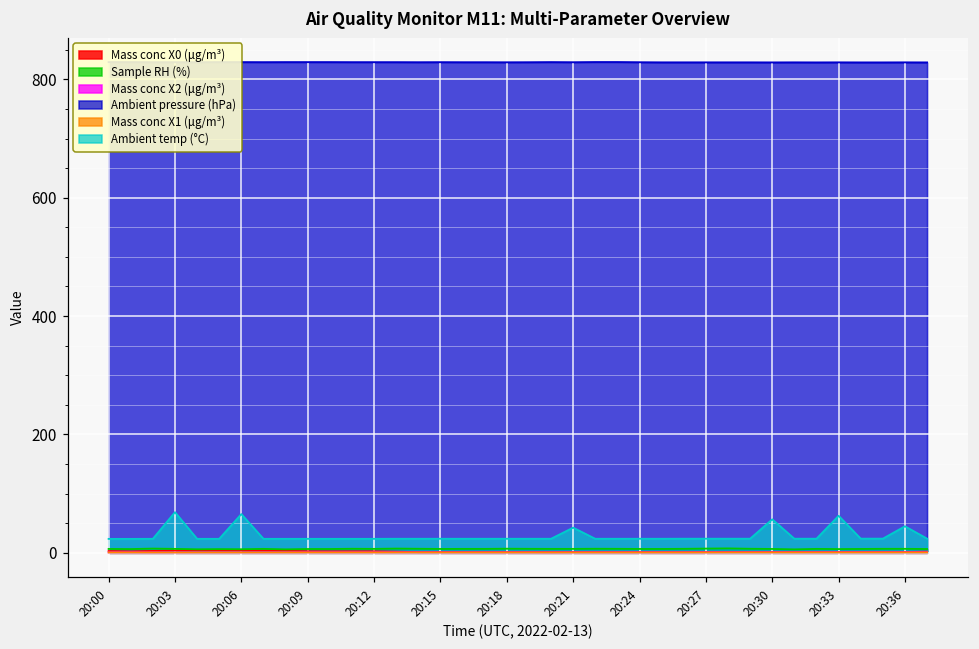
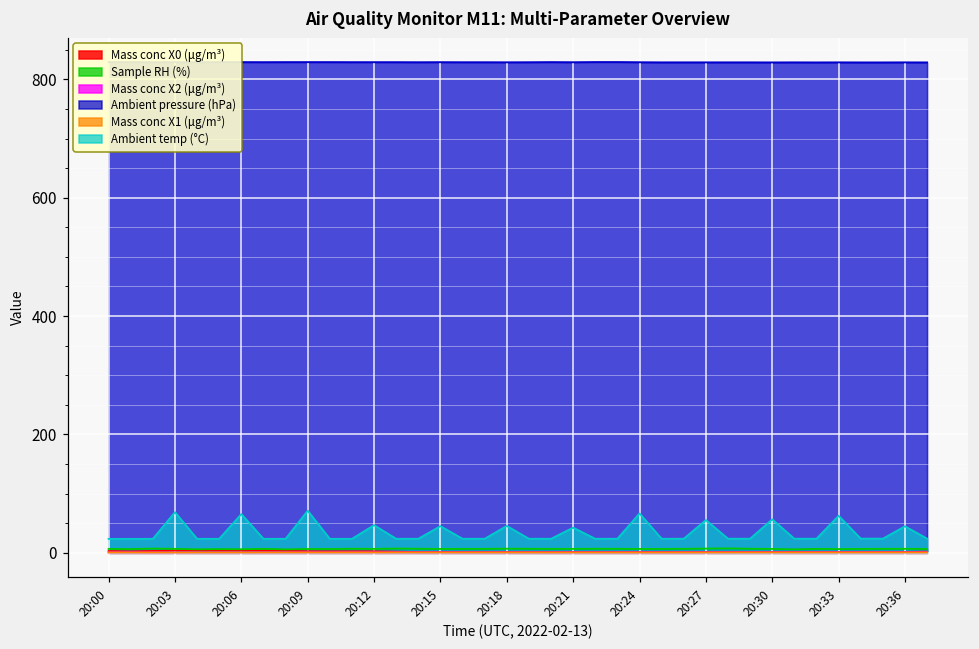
  {
    "Sample RH (%)": {
      "20:15": 10,
      "20:18": 10,
      "20:21": 10,
      "20:24": 10,
      "20:27": 10,
      "20:30": 10,
      "20:33": 10,
      "20:36": 10
    },
    "Ambient pressure (hPa)": {
      "20:09": 830,
      "20:12": 830,
      "20:15": 830,
      "20:18": 830,
      "20:21": 830,
      "20:24": 830,
      "20:27": 830,
      "20:30": 830,
      "20:33": 830,
      "20:36": 830
    },
    "Ambient temp (°C)": {
      "20:00": 20,
      "20:03": 70,
      "20:06": 70,
-     "20:09": 20,
-     "20:12": 20,
-     "20:15": 20,
-     "20:18": 20,
+     "20:09": 70,
+     "20:12": 50,
+     "20:15": 50,
+     "20:18": 50,
      "20:21": 40,
-     "20:24": 20,
-     "20:27": 20,
+     "20:24": 70,
+     "20:27": 60,
      "20:30": 60,
      "20:33": 60,
      "20:36": 40
    }
  }
